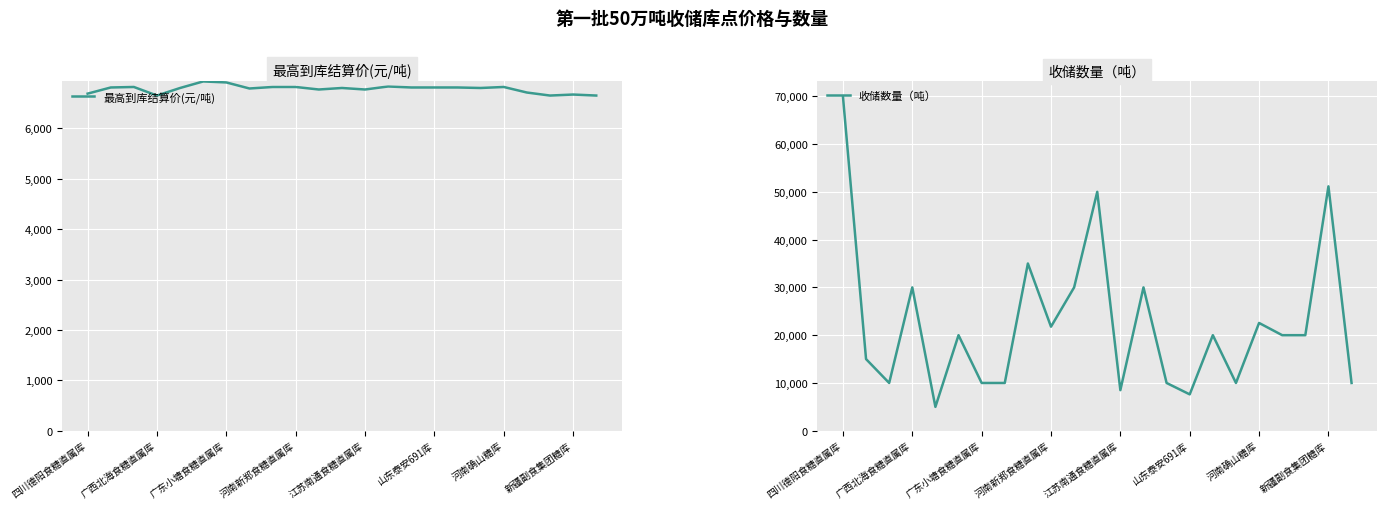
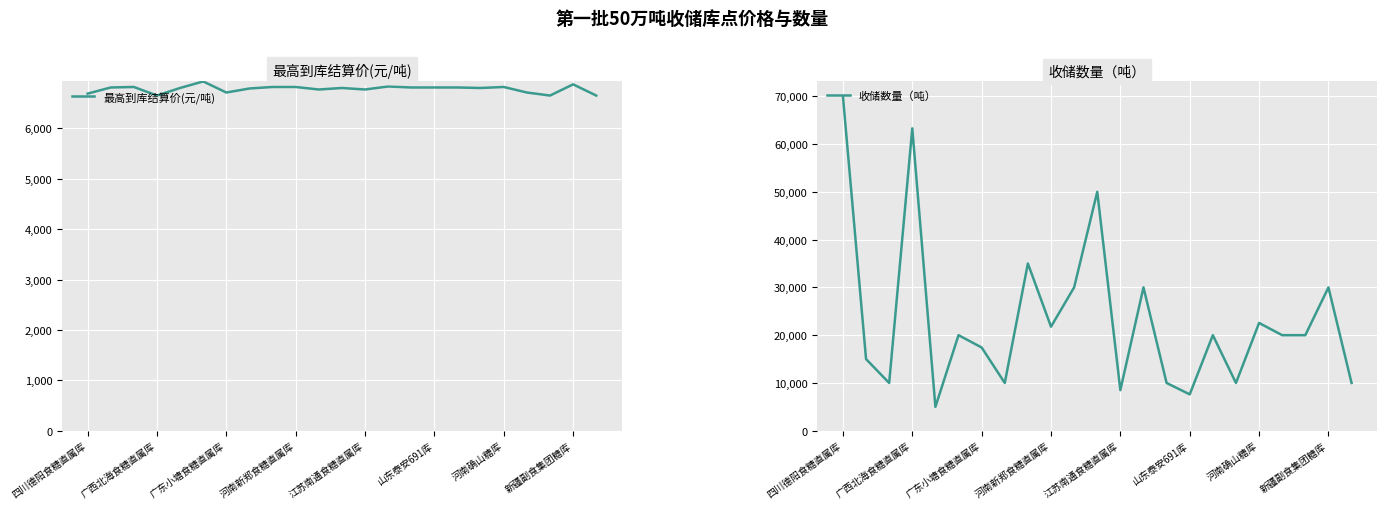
  {
    "最高到库结算价(元/吨)": {
      "四川德阳食糖直属库": "6,700",
      "广西北海食糖直属库": "6,700",
-     "广东小塘食糖直属库": "6,900",
+     "广东小塘食糖直属库": "6,700",
      "河南新郑食糖直属库": "6,800",
      "江苏南通食糖直属库": "6,800",
      "山东泰安691库": "6,800",
      "河南确山糖库": "6,800",
-     "新疆副食集团糖库": "6,700"
+     "新疆副食集团糖库": "6,900"
    },
    "收储数量（吨）": {
      "四川德阳食糖直属库": "70,000",
-     "广西北海食糖直属库": "30,000",
-     "广东小塘食糖直属库": "10,000",
+     "广西北海食糖直属库": "63,000",
+     "广东小塘食糖直属库": "17,000",
      "河南新郑食糖直属库": "22,000",
      "江苏南通食糖直属库": "8,000",
      "山东泰安691库": "8,000",
      "河南确山糖库": "23,000",
-     "新疆副食集团糖库": "51,000"
+     "新疆副食集团糖库": "30,000"
    }
  }
